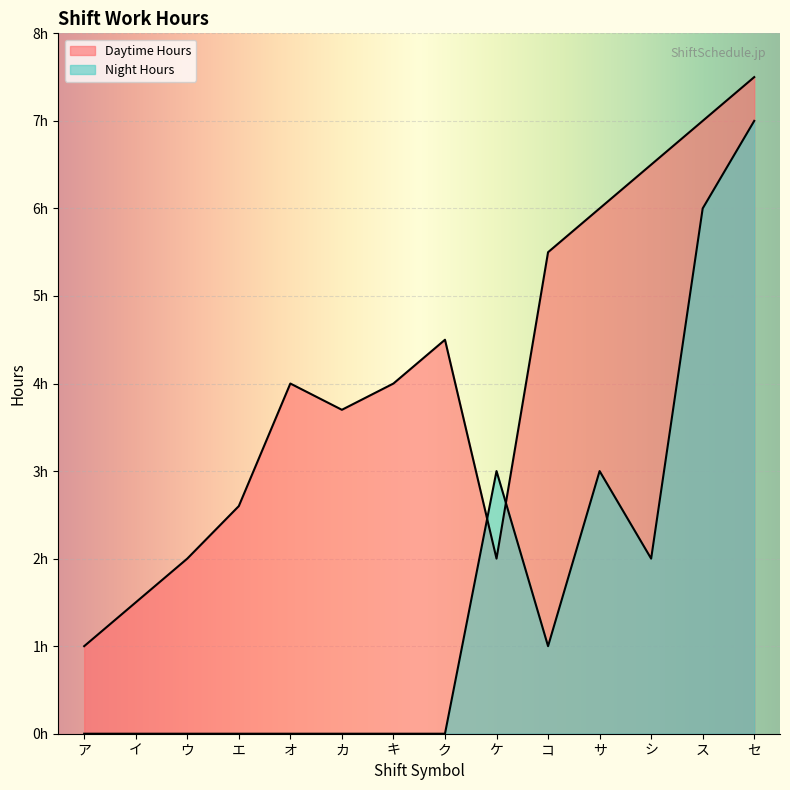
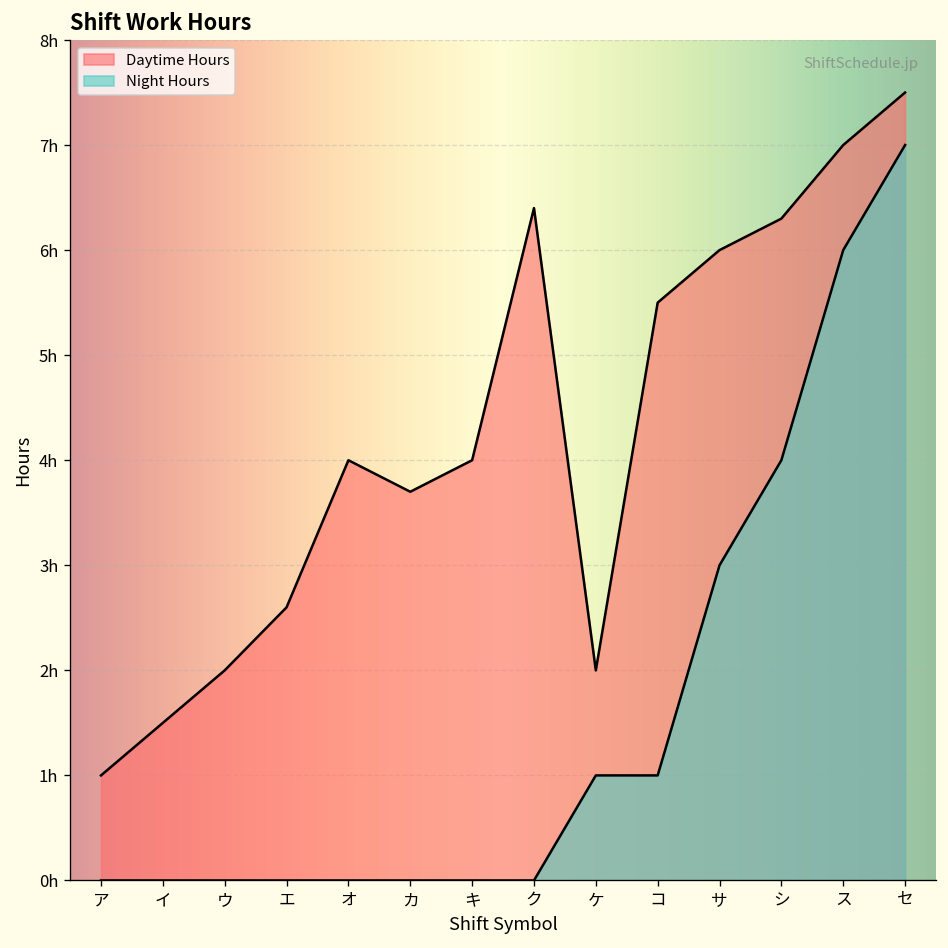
  {
    "Daytime Hours": {
      "ア": "1.0h",
      "イ": "1.5h",
      "ウ": "2.0h",
      "エ": "2.6h",
      "オ": "4.0h",
      "カ": "3.7h",
      "キ": "4.0h",
-     "ク": "4.5h",
+     "ク": "6.4h",
      "ケ": "2.0h",
      "コ": "5.5h",
      "サ": "6.0h",
-     "シ": "6.5h",
+     "シ": "6.3h",
      "ス": "7.0h",
      "セ": "7.5h"
    },
    "Night Hours": {
      "ア": "0h",
      "イ": "0h",
      "ウ": "0h",
      "エ": "0h",
      "オ": "0h",
      "カ": "0h",
      "キ": "0h",
      "ク": "0h",
-     "ケ": "3h",
+     "ケ": "1h",
      "コ": "1h",
      "サ": "3h",
-     "シ": "2h",
+     "シ": "4h",
      "ス": "6h",
      "セ": "7h"
    }
  }
